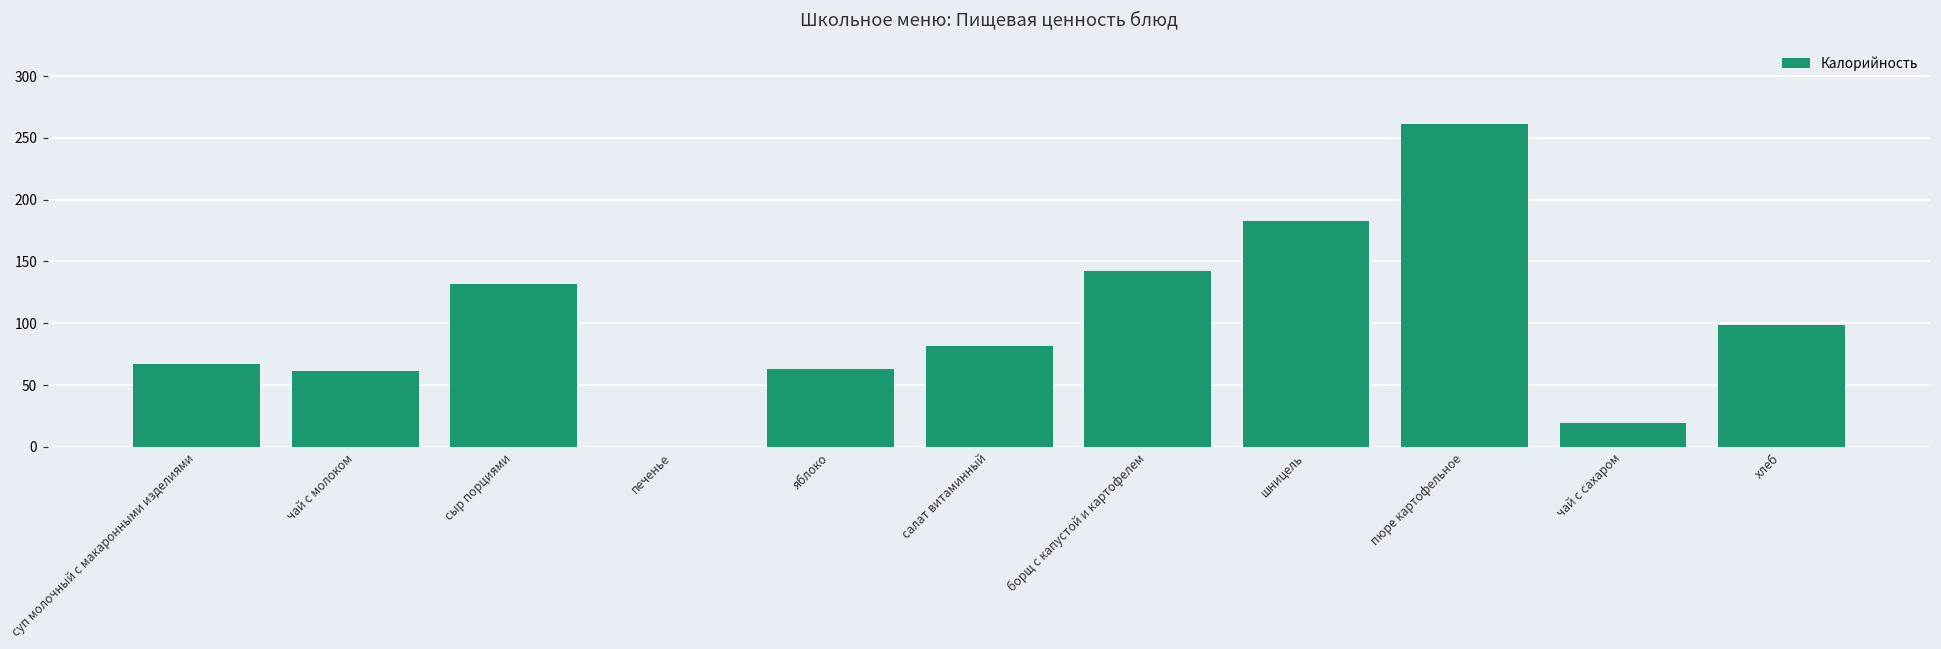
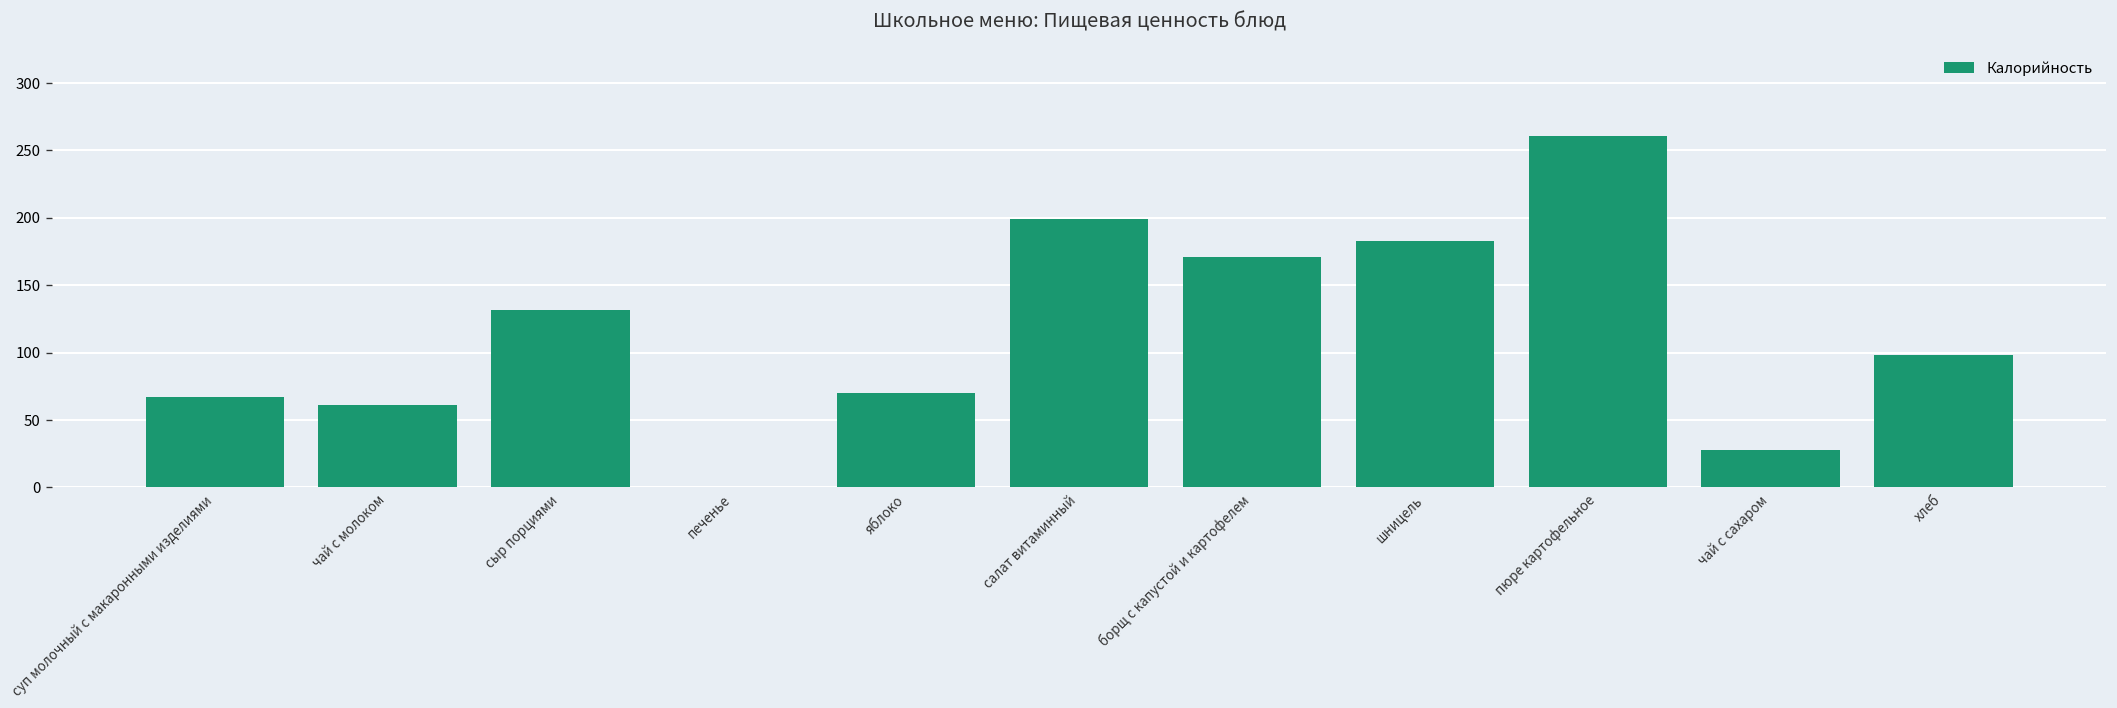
  {
    "суп молочный с макаронными изделиями": 67,
    "чай с молоком": 62,
    "сыр порциями": 132,
    "печенье": 0,
-   "яблоко": 63,
-   "салат витаминный": 82,
-   "борщ с капустой и картофелем": 142,
+   "яблоко": 70,
+   "салат витаминный": 199,
+   "борщ с капустой и картофелем": 171,
    "шницель": 183,
    "пюре картофельное": 261,
-   "чай с сахаром": 19,
+   "чай с сахаром": 28,
    "хлеб": 99
  }
